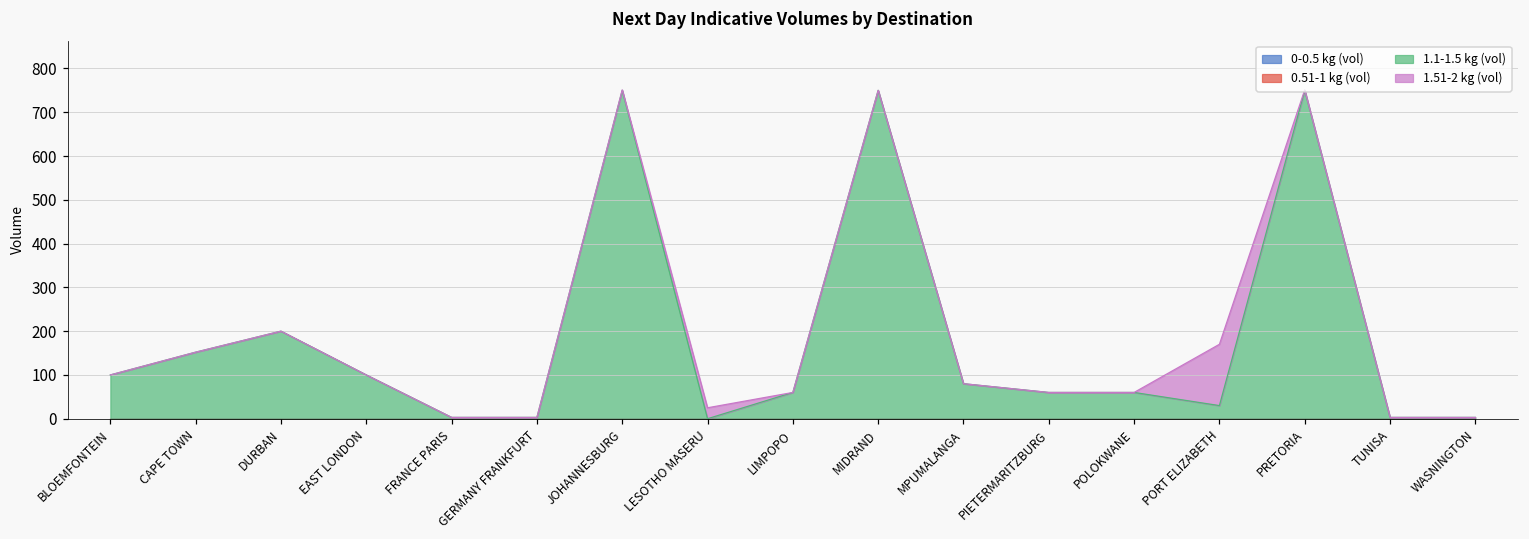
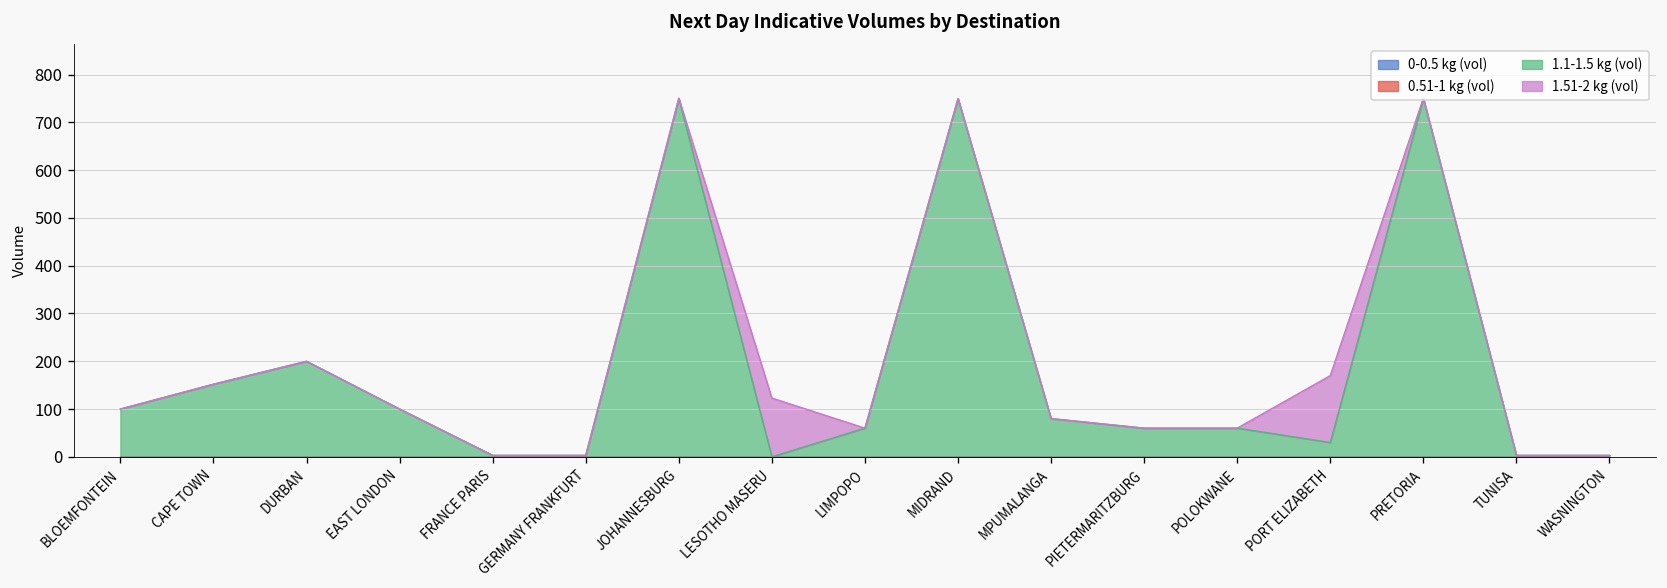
  {
    "0.51-1 kg (vol)": {
      "BLOEMFONTEIN": 0,
      "CAPE TOWN": 0,
      "DURBAN": 0,
      "EAST LONDON": 0,
      "JOHANNESBURG": 0,
      "LIMPOPO": 0,
      "MIDRAND": 0,
      "MPUMALANGA": 0,
      "PIETERMARITZBURG": 0,
      "POLOKWANE": 0,
      "PORT ELIZABETH": 0,
      "PRETORIA": 0
    },
    "1.1-1.5 kg (vol)": {
      "PORT ELIZABETH": 30
    },
    "1.51-2 kg (vol)": {
-     "LESOTHO MASERU": 30,
+     "LESOTHO MASERU": 120,
      "PORT ELIZABETH": 140
    }
  }
